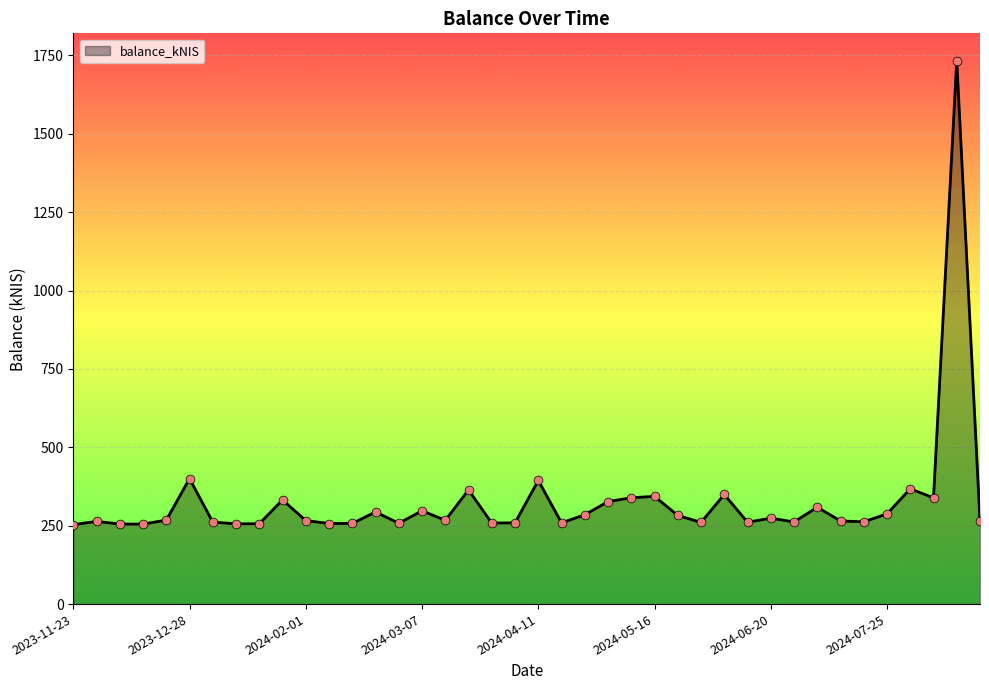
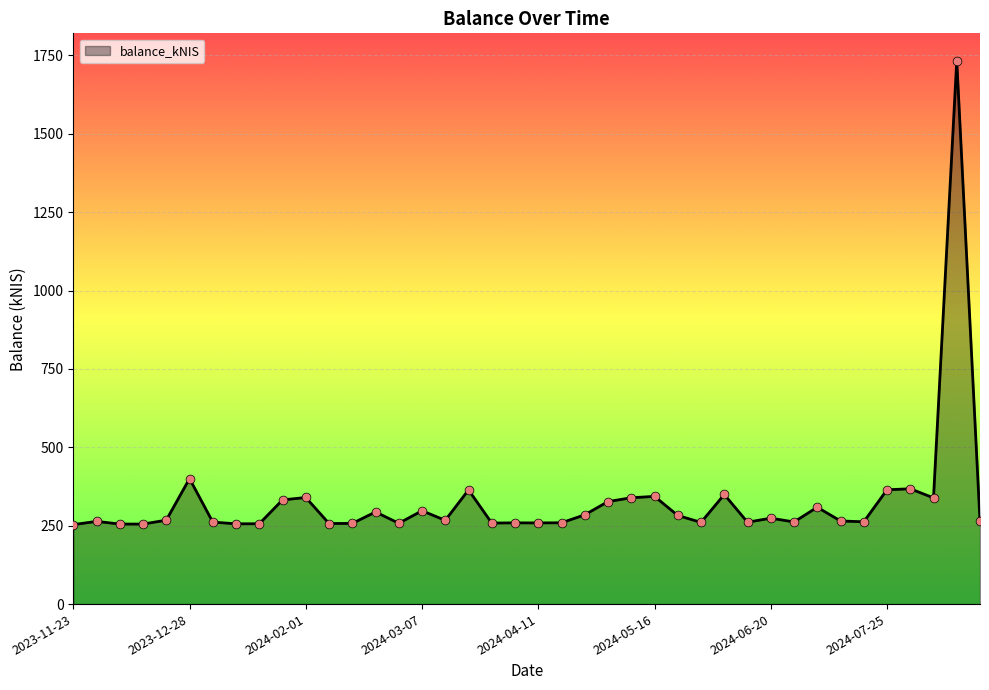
  {
    "2023-11-23": 250,
    "2023-12-28": 400,
-   "2024-02-01": 270,
+   "2024-02-01": 340,
    "2024-03-07": 300,
-   "2024-04-11": 390,
+   "2024-04-11": 260,
    "2024-05-16": 340,
    "2024-06-20": 270,
-   "2024-07-25": 290
+   "2024-07-25": 360
  }
